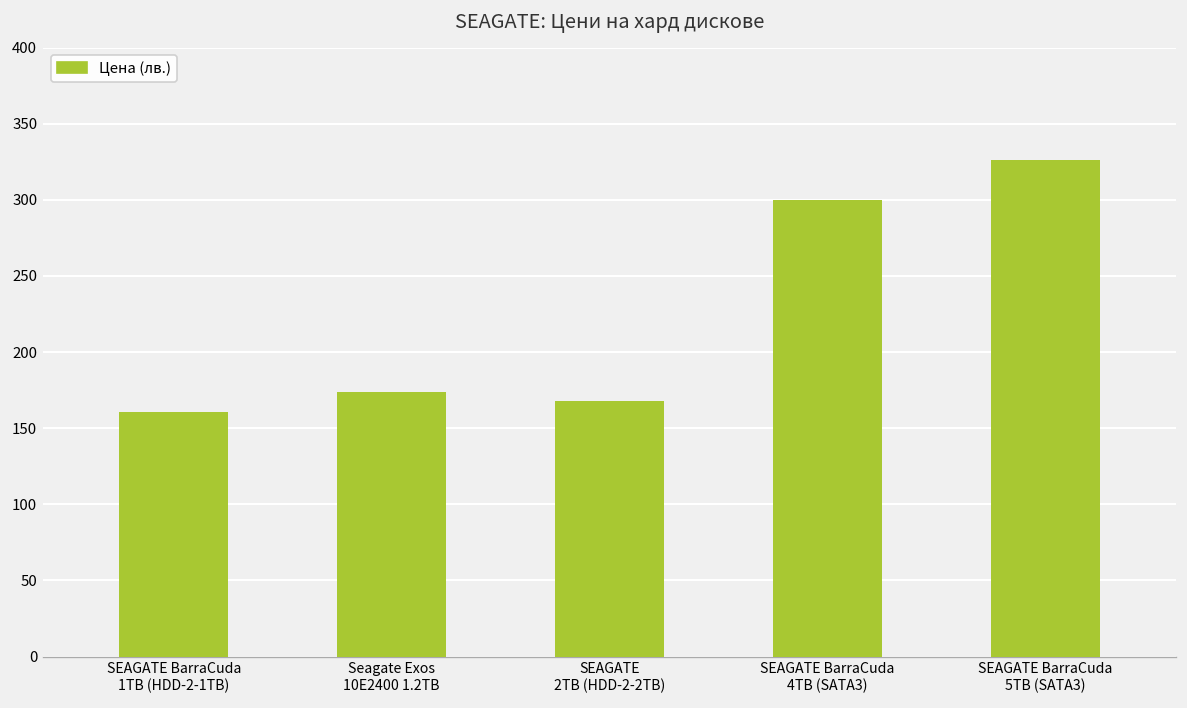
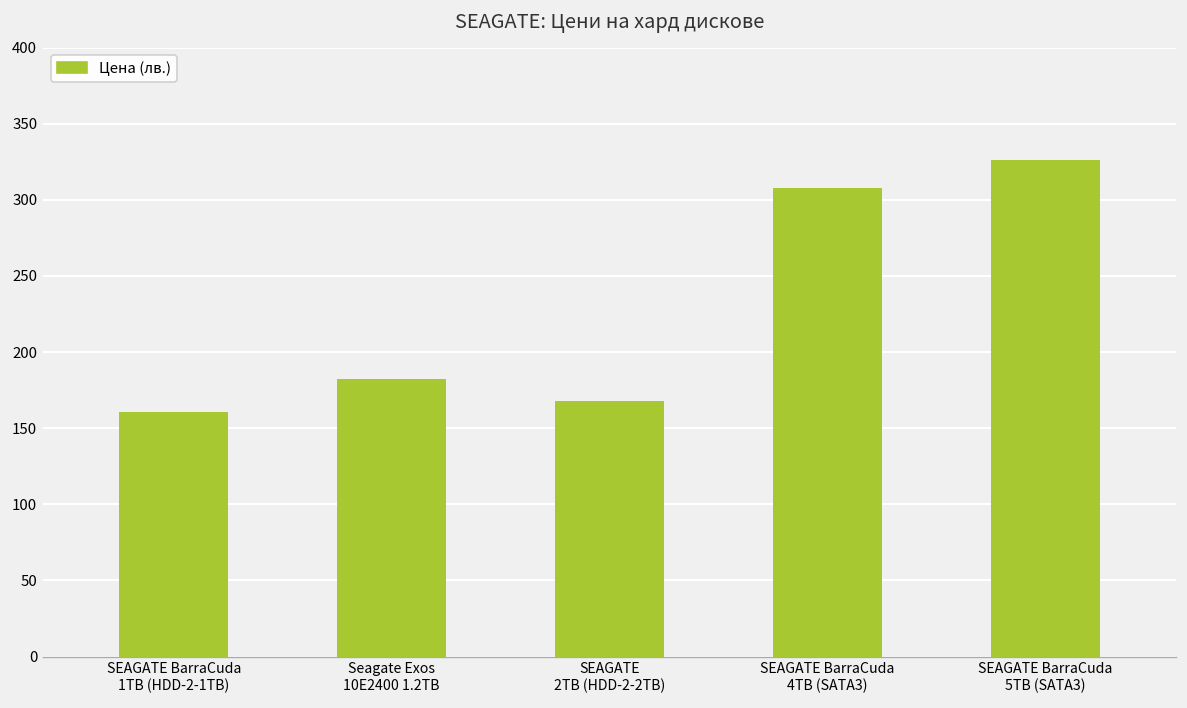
  {
    "SEAGATE BarraCuda 1TB (HDD-2-1TB)": 160,
-   "Seagate Exos 10E2400 1.2TB": 174,
+   "Seagate Exos 10E2400 1.2TB": 183,
    "SEAGATE 2TB (HDD-2-2TB)": 168,
-   "SEAGATE BarraCuda 4TB (SATA3)": 300,
+   "SEAGATE BarraCuda 4TB (SATA3)": 308,
    "SEAGATE BarraCuda 5TB (SATA3)": 326
  }
